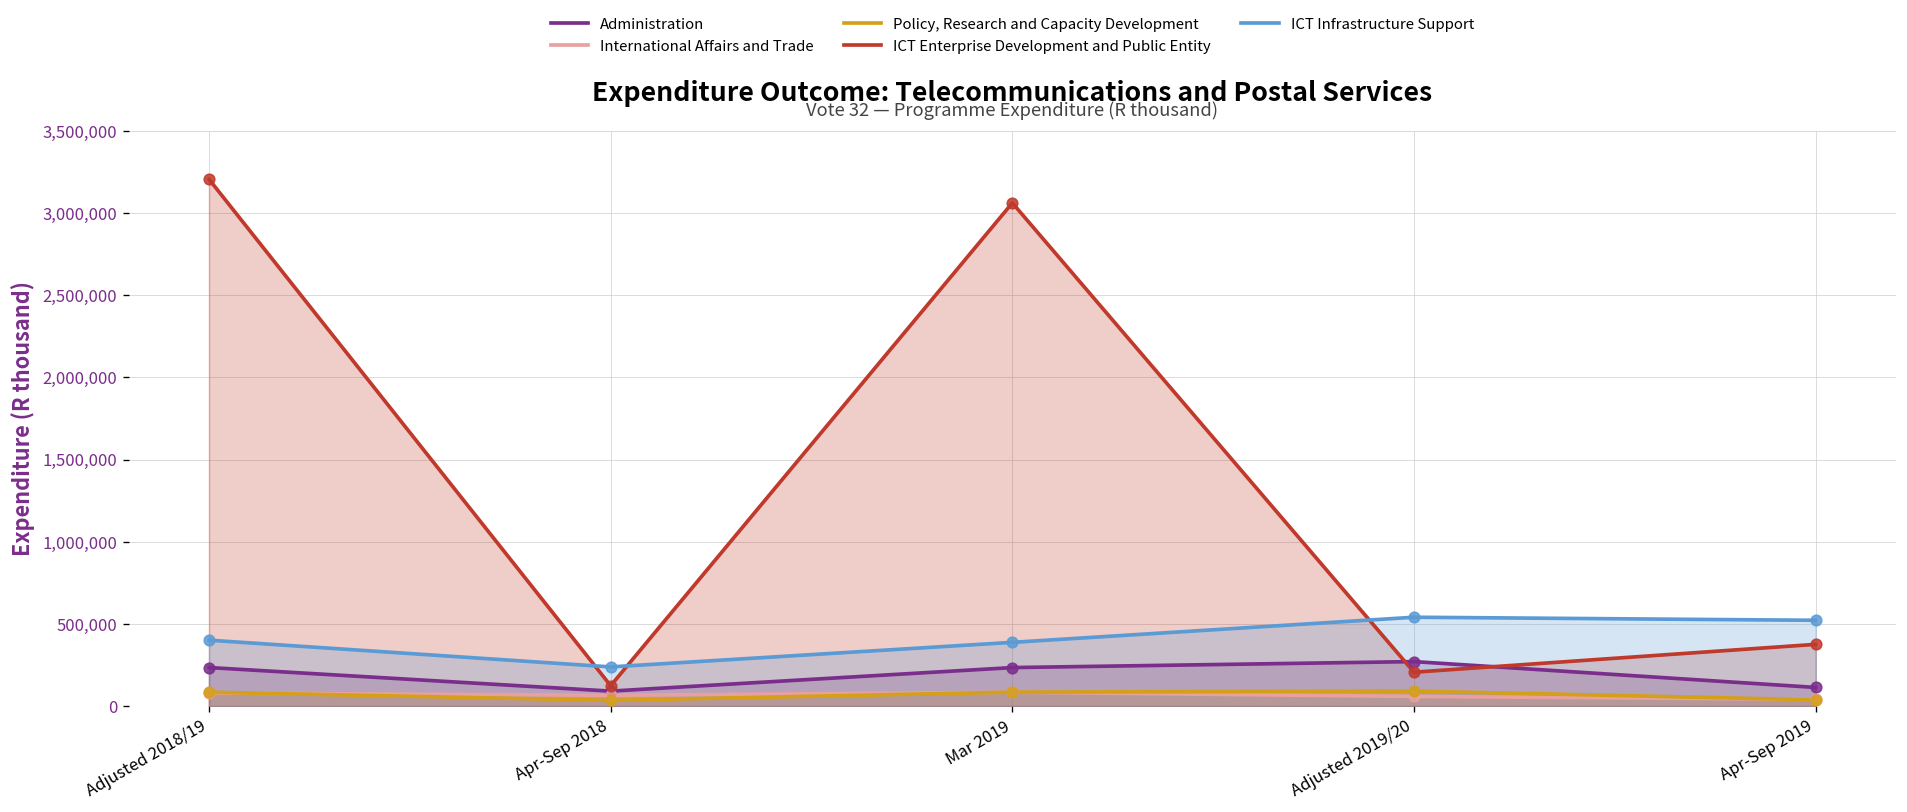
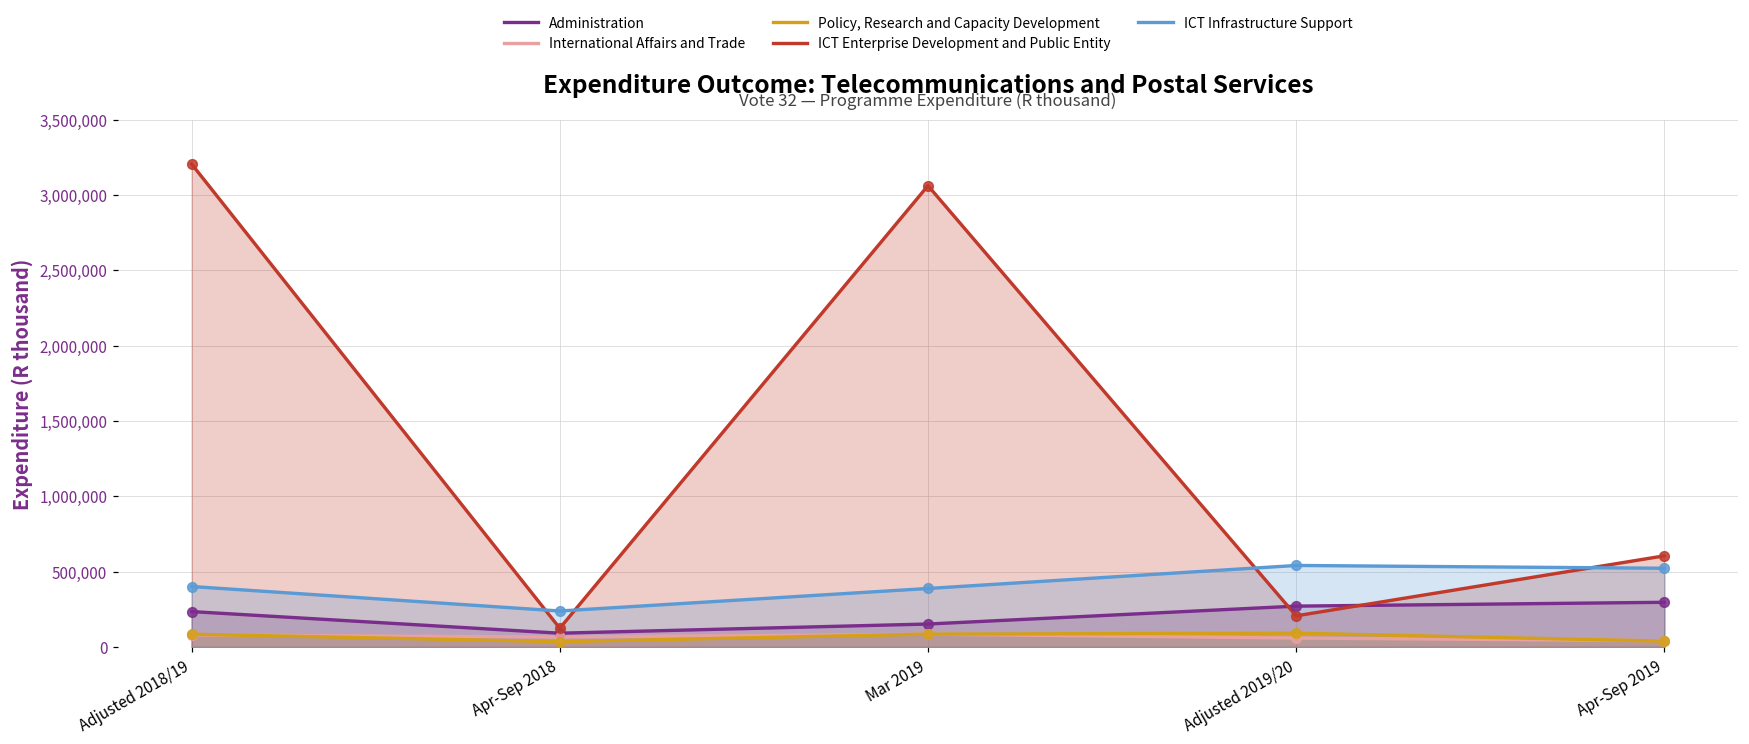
  {
    "Administration": {
      "Adjusted 2018/19": "240,000",
      "Apr-Sep 2018": "90,000",
-     "Mar 2019": "240,000",
+     "Mar 2019": "150,000",
      "Adjusted 2019/20": "270,000",
-     "Apr-Sep 2019": "110,000"
+     "Apr-Sep 2019": "300,000"
    },
    "International Affairs and Trade": {
      "Apr-Sep 2018": "70,000",
      "Adjusted 2019/20": "60,000"
    },
    "Policy, Research and Capacity Development": {
      "Apr-Sep 2018": "40,000",
      "Adjusted 2019/20": "90,000"
    },
    "ICT Enterprise Development and Public Entity": {
      "Adjusted 2018/19": "3,210,000",
      "Apr-Sep 2018": "120,000",
      "Mar 2019": "3,060,000",
      "Adjusted 2019/20": "210,000",
-     "Apr-Sep 2019": "380,000"
+     "Apr-Sep 2019": "610,000"
    },
    "ICT Infrastructure Support": {
      "Adjusted 2018/19": "400,000",
      "Apr-Sep 2018": "240,000",
      "Mar 2019": "390,000",
      "Adjusted 2019/20": "540,000",
      "Apr-Sep 2019": "520,000"
    }
  }
